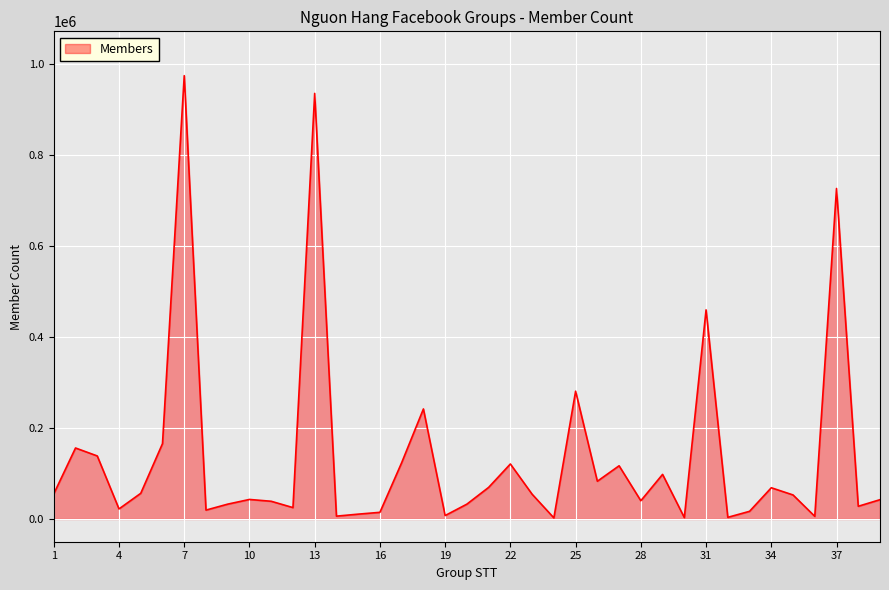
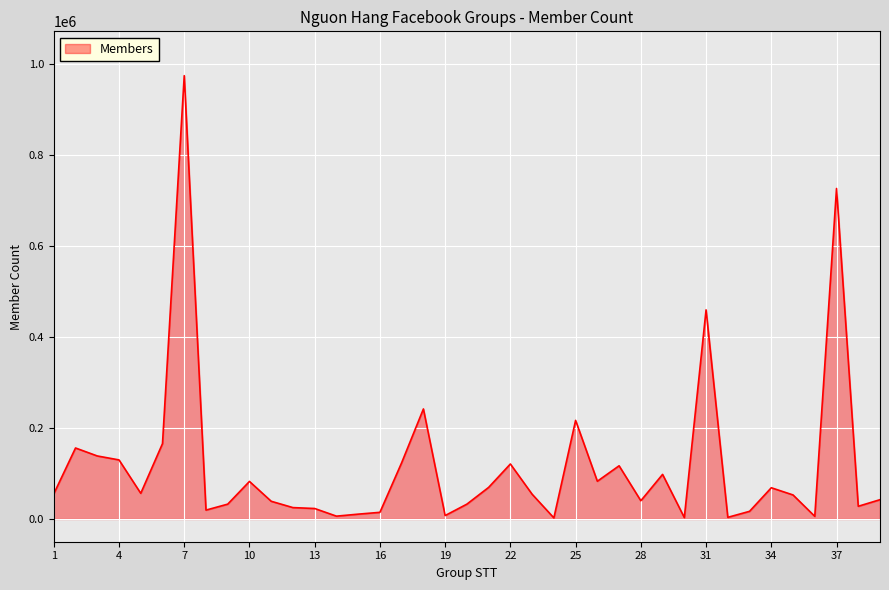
  {
    "1": 60000,
-   "4": 20000,
+   "4": 130000,
    "7": 970000,
-   "10": 40000,
-   "13": 940000,
+   "10": 80000,
+   "13": 20000,
    "16": 10000,
    "19": 10000,
    "22": 120000,
-   "25": 280000,
+   "25": 220000,
    "28": 40000,
    "31": 460000,
    "34": 70000,
    "37": 730000
  }
